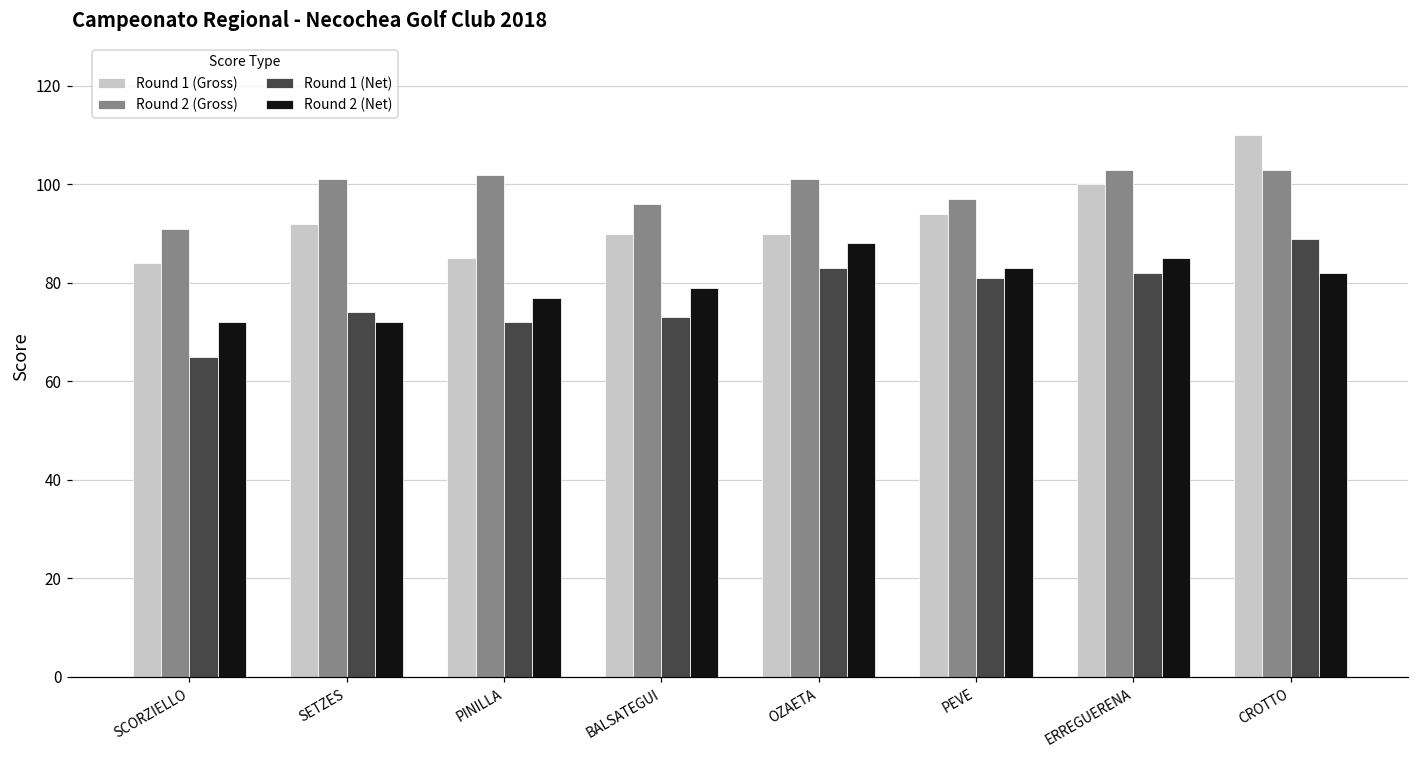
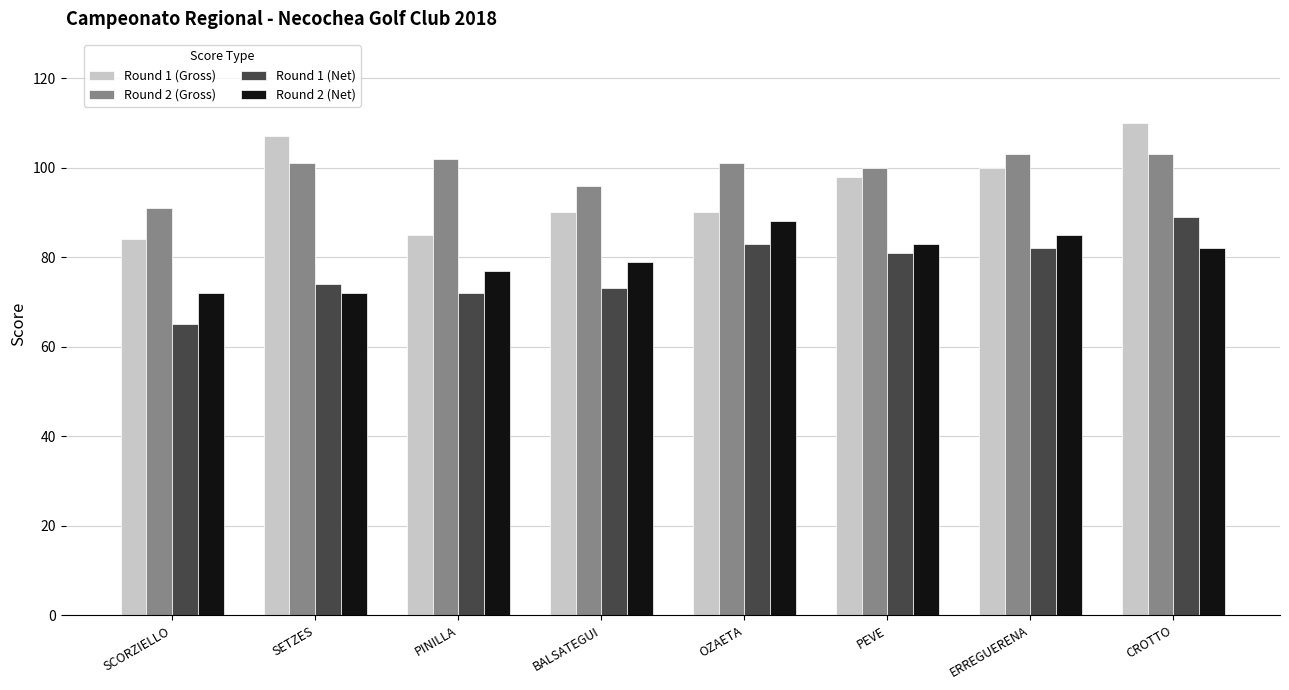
  {
    "Round 1 (Gross)": {
      "SCORZIELLO": 84,
-     "SETZES": 92,
+     "SETZES": 107,
      "PINILLA": 85,
      "BALSATEGUI": 90,
      "OZAETA": 90,
-     "PEVE": 94,
+     "PEVE": 98,
      "ERREGUERENA": 100,
      "CROTTO": 110
    },
    "Round 2 (Gross)": {
      "SCORZIELLO": 91,
      "SETZES": 101,
      "PINILLA": 102,
      "BALSATEGUI": 96,
      "OZAETA": 101,
-     "PEVE": 97,
+     "PEVE": 100,
      "ERREGUERENA": 103,
      "CROTTO": 103
    },
    "Round 1 (Net)": {
      "SCORZIELLO": 65,
      "SETZES": 74,
      "PINILLA": 72,
      "BALSATEGUI": 73,
      "OZAETA": 83,
      "PEVE": 81,
      "ERREGUERENA": 82,
      "CROTTO": 89
    },
    "Round 2 (Net)": {
      "SCORZIELLO": 72,
      "SETZES": 72,
      "PINILLA": 77,
      "BALSATEGUI": 79,
      "OZAETA": 88,
      "PEVE": 83,
      "ERREGUERENA": 85,
      "CROTTO": 82
    }
  }
